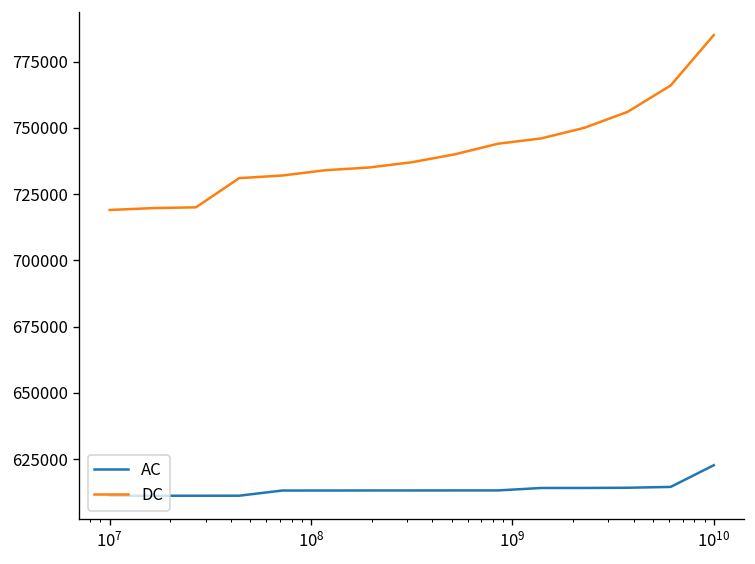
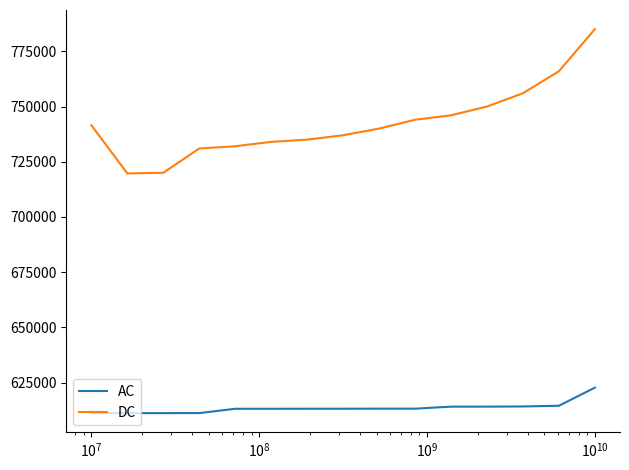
  {
    "AC": {
      "10^10": 623000
    },
    "DC": {
-     "10^7": 719000,
+     "10^7": 742000,
      "10^10": 785000
    }
  }
